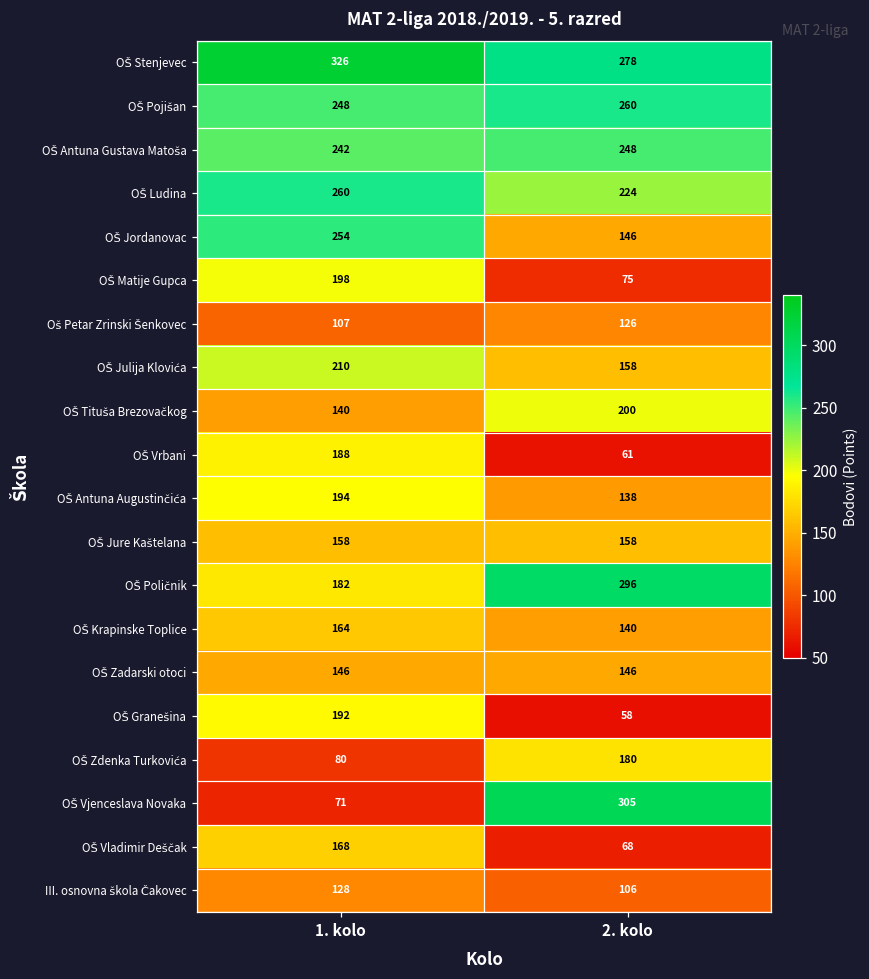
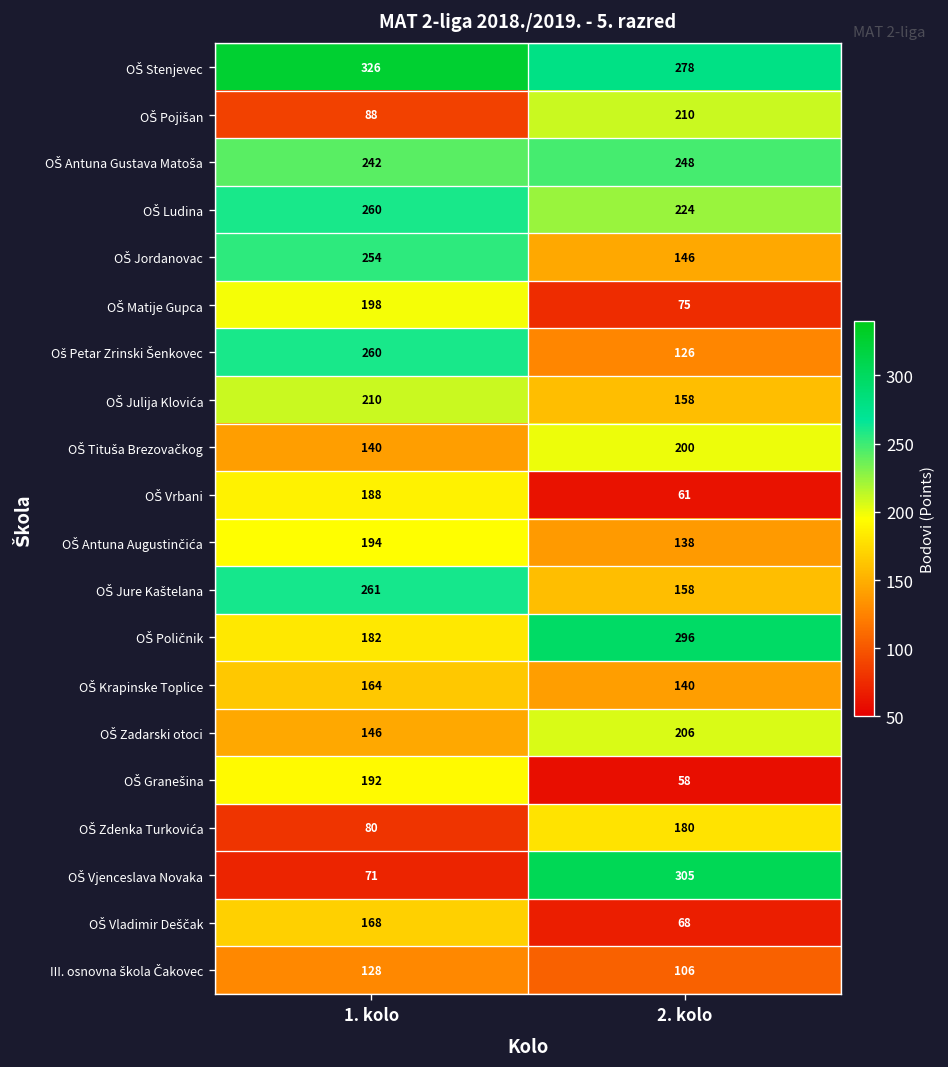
  {
    "OŠ Stenjevec": {
      "1. kolo": 326,
      "2. kolo": 278
    },
    "OŠ Pojišan": {
-     "1. kolo": 248,
-     "2. kolo": 260
+     "1. kolo": 88,
+     "2. kolo": 210
    },
    "OŠ Antuna Gustava Matoša": {
      "1. kolo": 242,
      "2. kolo": 248
    },
    "OŠ Ludina": {
      "1. kolo": 260,
      "2. kolo": 224
    },
    "OŠ Jordanovac": {
      "1. kolo": 254,
      "2. kolo": 146
    },
    "OŠ Matije Gupca": {
      "1. kolo": 198,
      "2. kolo": 75
    },
    "Oš Petar Zrinski Šenkovec": {
-     "1. kolo": 107,
+     "1. kolo": 260,
      "2. kolo": 126
    },
    "OŠ Julija Klovića": {
      "1. kolo": 210,
      "2. kolo": 158
    },
    "OŠ Tituša Brezovačkog": {
      "1. kolo": 140,
      "2. kolo": 200
    },
    "OŠ Vrbani": {
      "1. kolo": 188,
      "2. kolo": 61
    },
    "OŠ Antuna Augustinčića": {
      "1. kolo": 194,
      "2. kolo": 138
    },
    "OŠ Jure Kaštelana": {
-     "1. kolo": 158,
+     "1. kolo": 261,
      "2. kolo": 158
    },
    "OŠ Poličnik": {
      "1. kolo": 182,
      "2. kolo": 296
    },
    "OŠ Krapinske Toplice": {
      "1. kolo": 164,
      "2. kolo": 140
    },
    "OŠ Zadarski otoci": {
      "1. kolo": 146,
-     "2. kolo": 146
+     "2. kolo": 206
    },
    "OŠ Granešina": {
      "1. kolo": 192,
      "2. kolo": 58
    },
    "OŠ Zdenka Turkovića": {
      "1. kolo": 80,
      "2. kolo": 180
    },
    "OŠ Vjenceslava Novaka": {
      "1. kolo": 71,
      "2. kolo": 305
    },
    "OŠ Vladimir Deščak": {
      "1. kolo": 168,
      "2. kolo": 68
    },
    "III. osnovna škola Čakovec": {
      "1. kolo": 128,
      "2. kolo": 106
    }
  }
